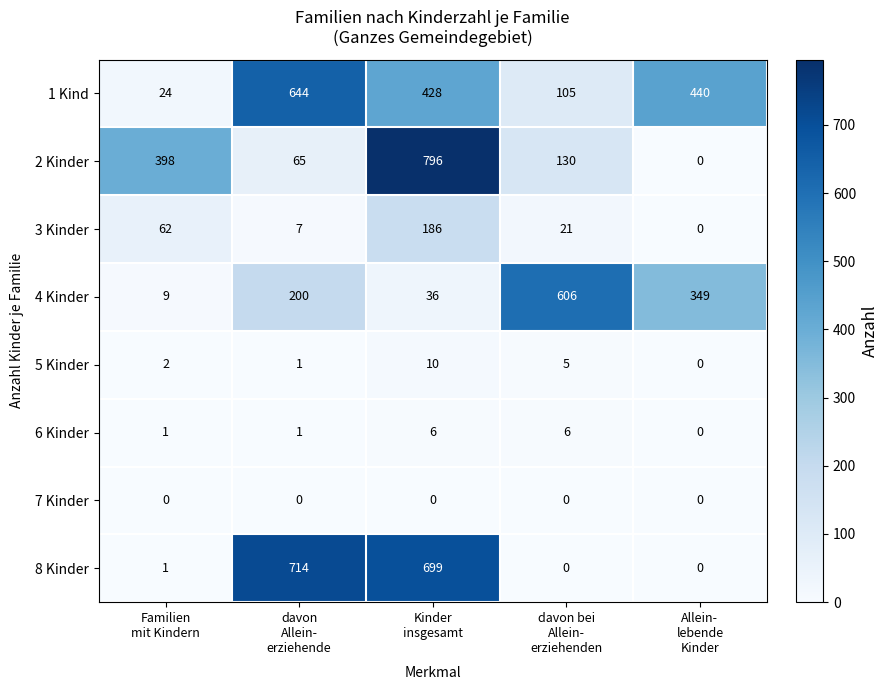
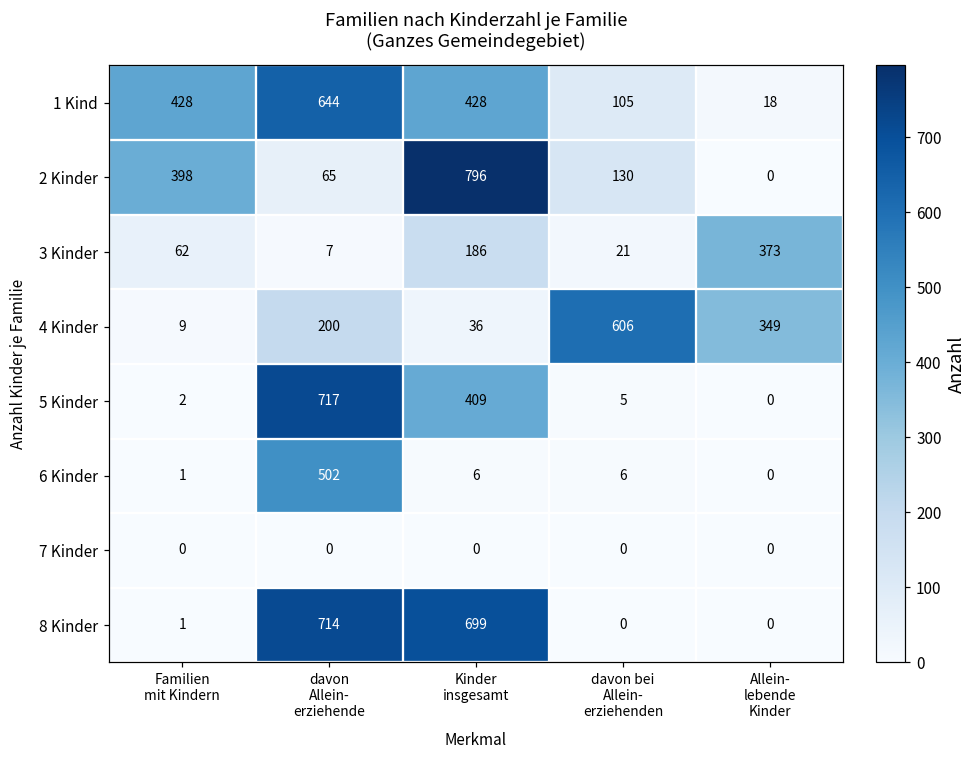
  {
    "1 Kind": {
-     "Familien mit Kindern": 24,
+     "Familien mit Kindern": 428,
      "davon Allein- erziehende": 644,
      "Kinder insgesamt": 428,
      "davon bei Allein- erziehenden": 105,
-     "Allein- lebende Kinder": 440
+     "Allein- lebende Kinder": 18
    },
    "2 Kinder": {
      "Familien mit Kindern": 398,
      "davon Allein- erziehende": 65,
      "Kinder insgesamt": 796,
      "davon bei Allein- erziehenden": 130,
      "Allein- lebende Kinder": 0
    },
    "3 Kinder": {
      "Familien mit Kindern": 62,
      "davon Allein- erziehende": 7,
      "Kinder insgesamt": 186,
      "davon bei Allein- erziehenden": 21,
-     "Allein- lebende Kinder": 0
+     "Allein- lebende Kinder": 373
    },
    "4 Kinder": {
      "Familien mit Kindern": 9,
      "davon Allein- erziehende": 200,
      "Kinder insgesamt": 36,
      "davon bei Allein- erziehenden": 606,
      "Allein- lebende Kinder": 349
    },
    "5 Kinder": {
      "Familien mit Kindern": 2,
-     "davon Allein- erziehende": 1,
-     "Kinder insgesamt": 10,
+     "davon Allein- erziehende": 717,
+     "Kinder insgesamt": 409,
      "davon bei Allein- erziehenden": 5,
      "Allein- lebende Kinder": 0
    },
    "6 Kinder": {
      "Familien mit Kindern": 1,
-     "davon Allein- erziehende": 1,
+     "davon Allein- erziehende": 502,
      "Kinder insgesamt": 6,
      "davon bei Allein- erziehenden": 6,
      "Allein- lebende Kinder": 0
    },
    "7 Kinder": {
      "Familien mit Kindern": 0,
      "davon Allein- erziehende": 0,
      "Kinder insgesamt": 0,
      "davon bei Allein- erziehenden": 0,
      "Allein- lebende Kinder": 0
    },
    "8 Kinder": {
      "Familien mit Kindern": 1,
      "davon Allein- erziehende": 714,
      "Kinder insgesamt": 699,
      "davon bei Allein- erziehenden": 0,
      "Allein- lebende Kinder": 0
    }
  }
